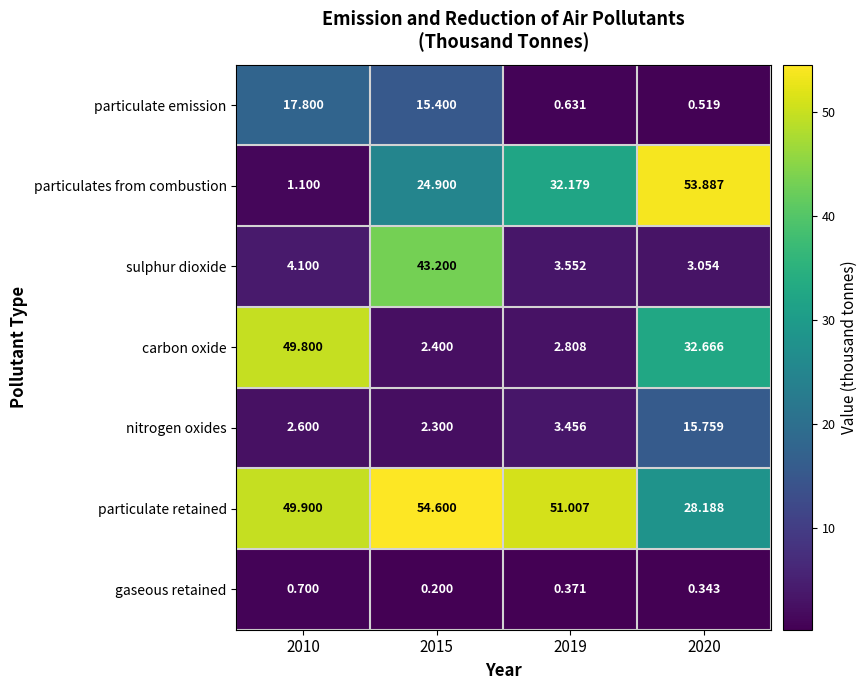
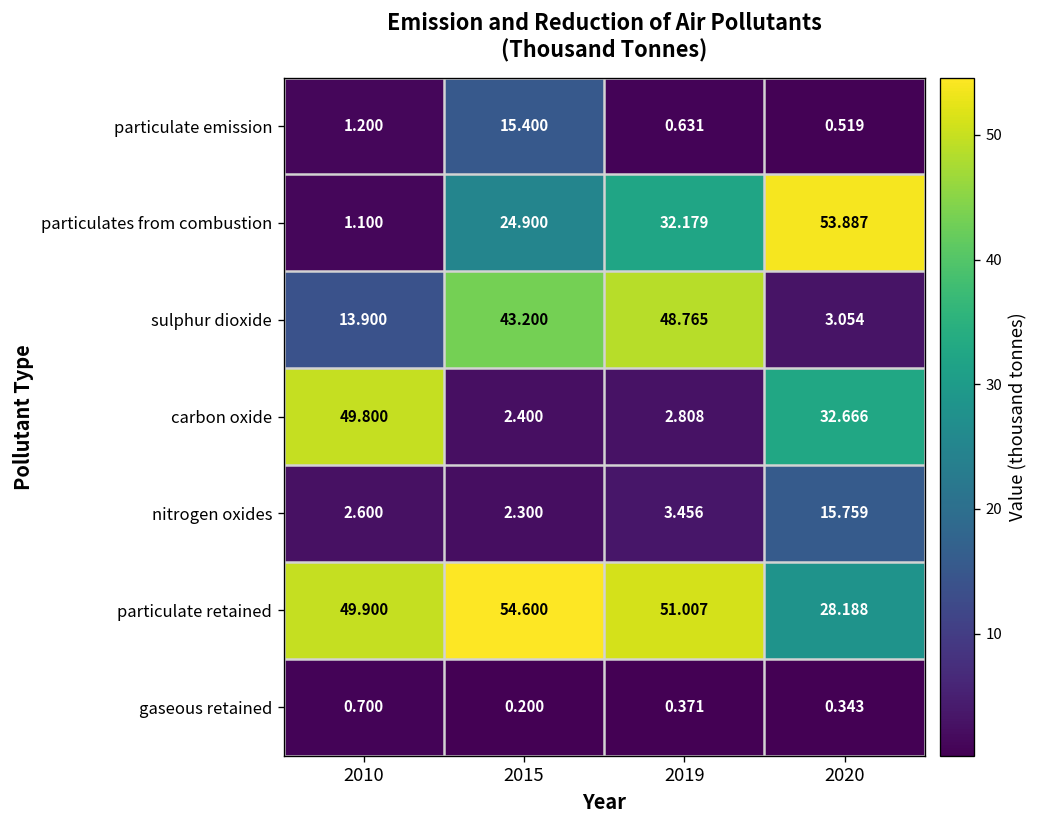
  {
    "particulate emission": {
-     "2010": 17.800,
+     "2010": 1.200,
      "2015": 15.400,
      "2019": 0.631,
      "2020": 0.519
    },
    "particulates from combustion": {
      "2010": 1.100,
      "2015": 24.900,
      "2019": 32.179,
      "2020": 53.887
    },
    "sulphur dioxide": {
-     "2010": 4.100,
+     "2010": 13.900,
      "2015": 43.200,
-     "2019": 3.552,
+     "2019": 48.765,
      "2020": 3.054
    },
    "carbon oxide": {
      "2010": 49.800,
      "2015": 2.400,
      "2019": 2.808,
      "2020": 32.666
    },
    "nitrogen oxides": {
      "2010": 2.600,
      "2015": 2.300,
      "2019": 3.456,
      "2020": 15.759
    },
    "particulate retained": {
      "2010": 49.900,
      "2015": 54.600,
      "2019": 51.007,
      "2020": 28.188
    },
    "gaseous retained": {
      "2010": 0.700,
      "2015": 0.200,
      "2019": 0.371,
      "2020": 0.343
    }
  }
